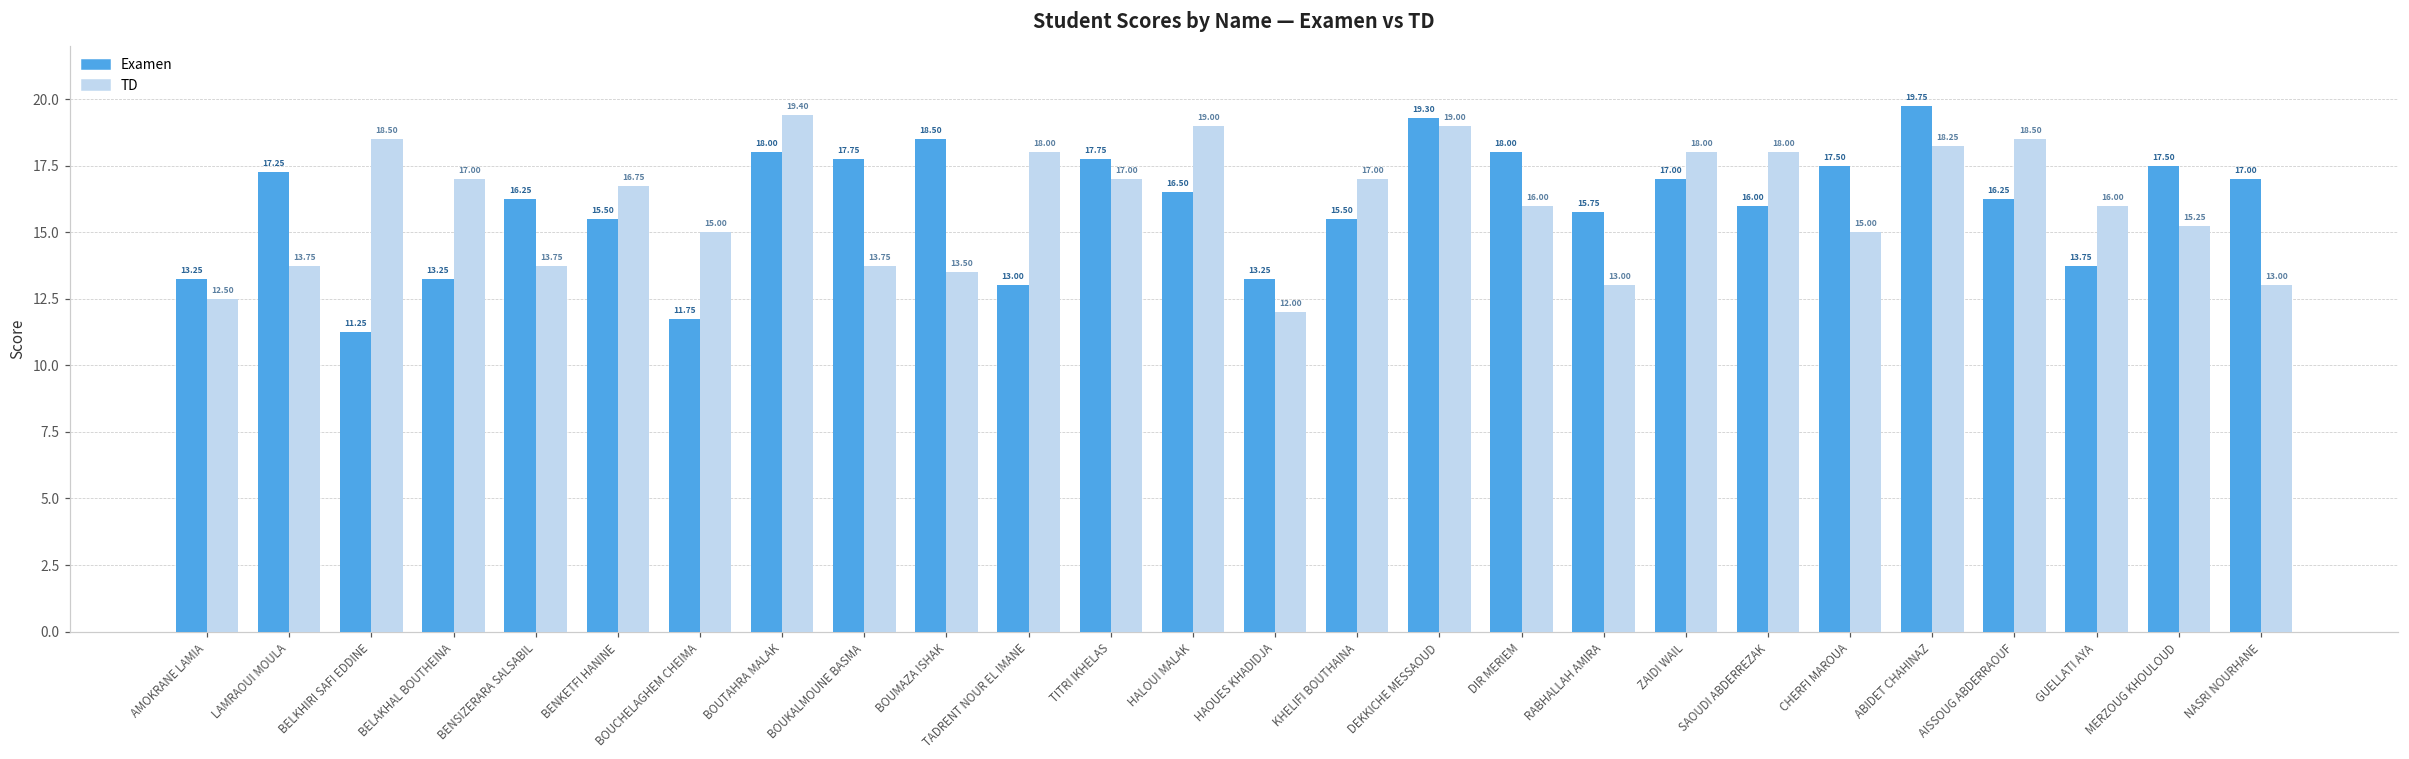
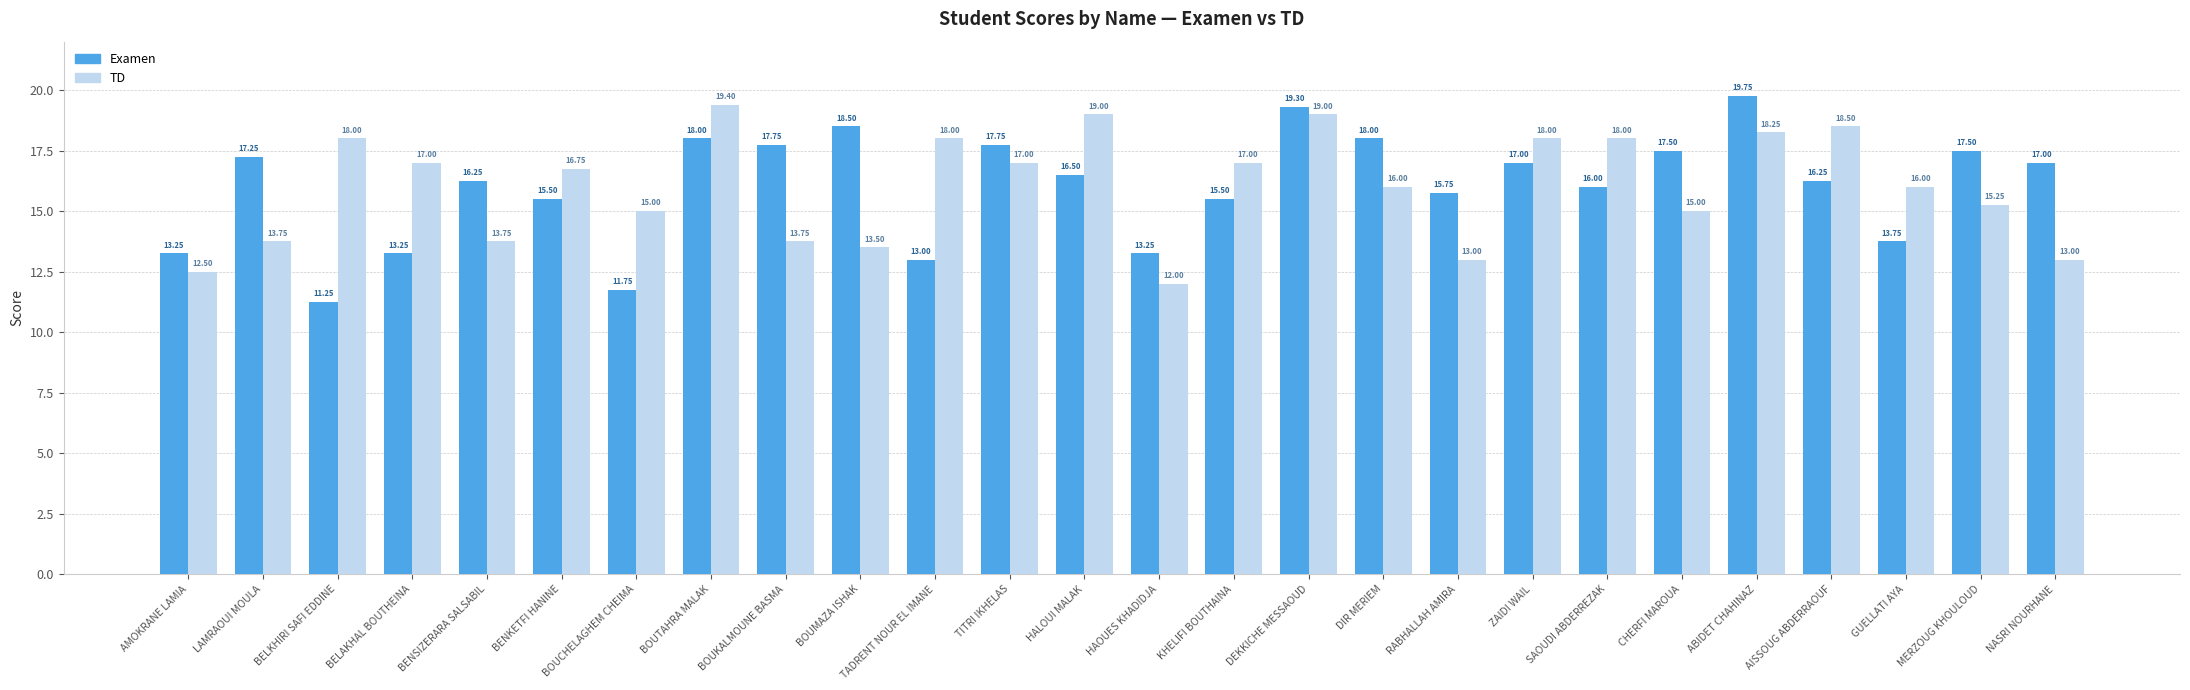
  {
    "Examen": {
      "AMOKRANE LAMIA": 13.25,
      "LAMRAOUI MOULA": 17.25,
      "BELKHIRI SAFI EDDINE": 11.25,
      "BELAKHAL BOUTHEINA": 13.25,
      "BENSIZERARA SALSABIL": 16.25,
      "BENKETFI HANINE": 15.50,
      "BOUCHELAGHEM CHEIMA": 11.75,
      "BOUTAHRA MALAK": 18.00,
      "BOUKALMOUNE BASMA": 17.75,
      "BOUMAZA ISHAK": 18.50,
      "TADRENT NOUR EL IMANE": 13.00,
      "TITRI IKHELAS": 17.75,
      "HALOUI MALAK": 16.50,
      "HAOUES KHADIDJA": 13.25,
      "KHELIFI BOUTHAINA": 15.50,
      "DEKKICHE MESSAOUD": 19.30,
      "DIR MERIEM": 18.00,
      "RABHALLAH AMIRA": 15.75,
      "ZAIDI WAIL": 17.00,
      "SAOUDI ABDERREZAK": 16.00,
      "CHERFI MAROUA": 17.50,
      "ABIDET CHAHINAZ": 19.75,
      "AISSOUG ABDERRAOUF": 16.25,
      "GUELLATI AYA": 13.75,
      "MERZOUG KHOULOUD": 17.50,
      "NASRI NOURHANE": 17.00
    },
    "TD": {
      "AMOKRANE LAMIA": 12.50,
      "LAMRAOUI MOULA": 13.75,
-     "BELKHIRI SAFI EDDINE": 18.50,
+     "BELKHIRI SAFI EDDINE": 18.00,
      "BELAKHAL BOUTHEINA": 17.00,
      "BENSIZERARA SALSABIL": 13.75,
      "BENKETFI HANINE": 16.75,
      "BOUCHELAGHEM CHEIMA": 15.00,
      "BOUTAHRA MALAK": 19.40,
      "BOUKALMOUNE BASMA": 13.75,
      "BOUMAZA ISHAK": 13.50,
      "TADRENT NOUR EL IMANE": 18.00,
      "TITRI IKHELAS": 17.00,
      "HALOUI MALAK": 19.00,
      "HAOUES KHADIDJA": 12.00,
      "KHELIFI BOUTHAINA": 17.00,
      "DEKKICHE MESSAOUD": 19.00,
      "DIR MERIEM": 16.00,
      "RABHALLAH AMIRA": 13.00,
      "ZAIDI WAIL": 18.00,
      "SAOUDI ABDERREZAK": 18.00,
      "CHERFI MAROUA": 15.00,
      "ABIDET CHAHINAZ": 18.25,
      "AISSOUG ABDERRAOUF": 18.50,
      "GUELLATI AYA": 16.00,
      "MERZOUG KHOULOUD": 15.25,
      "NASRI NOURHANE": 13.00
    }
  }
